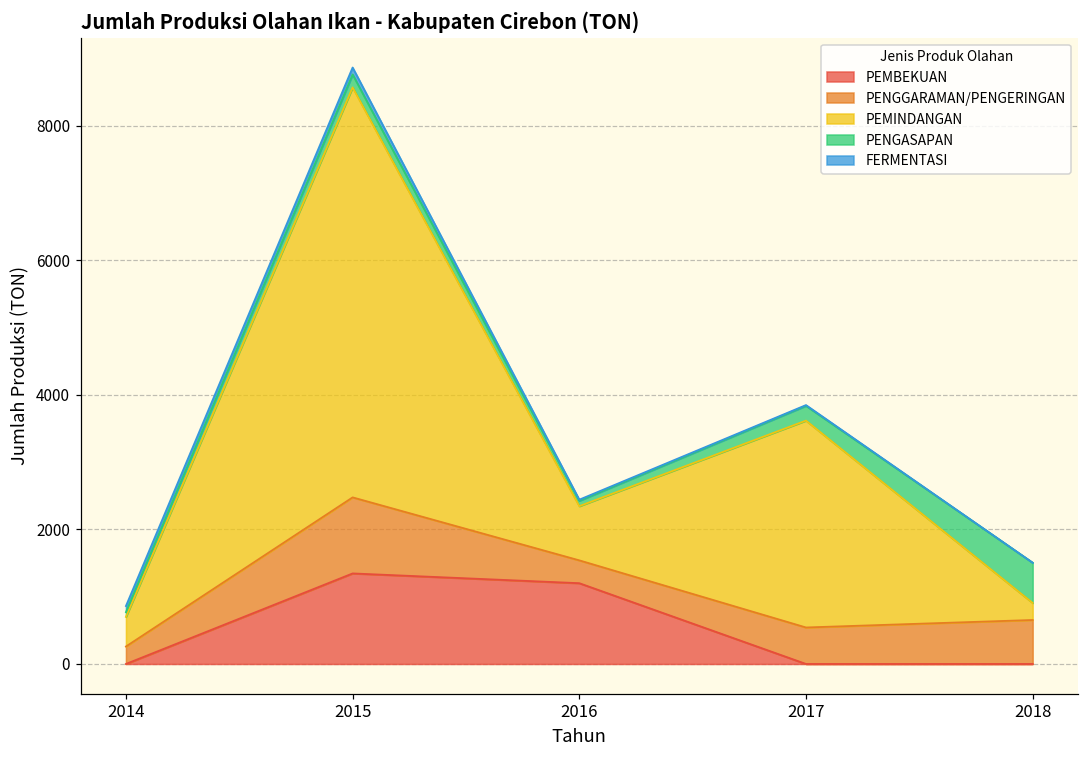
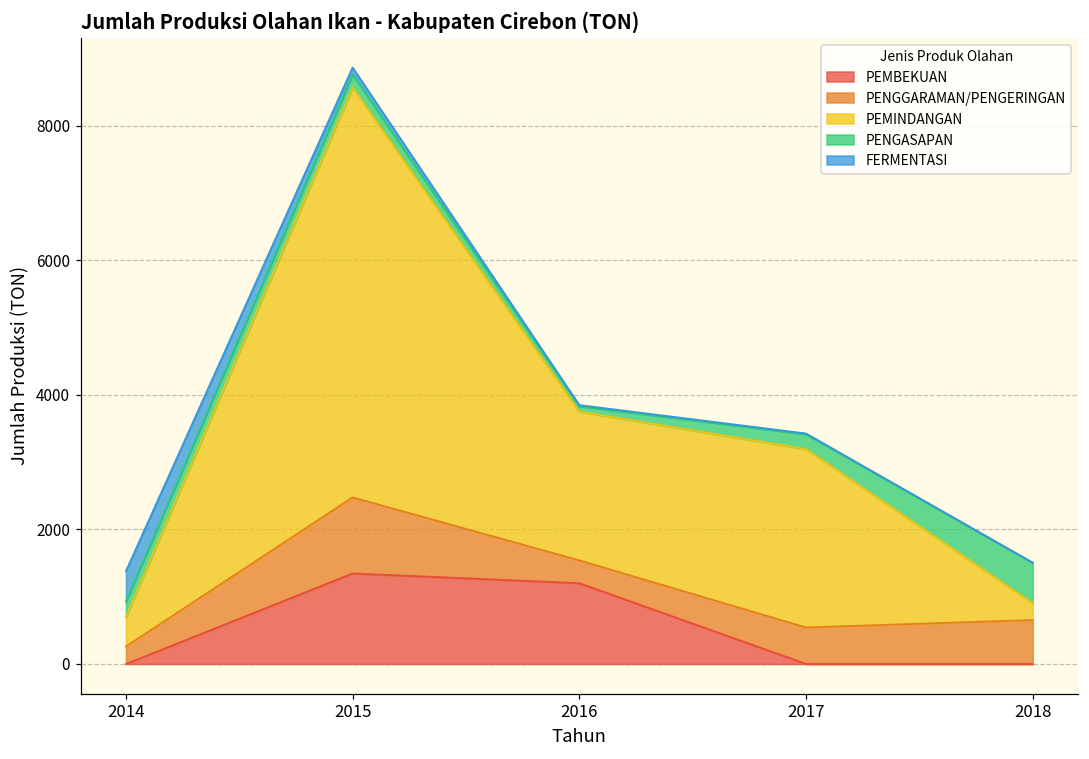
  {
    "PEMINDANGAN": {
      "2014": 400,
      "2015": 6100,
-     "2016": 800,
-     "2017": 3100,
+     "2016": 2200,
+     "2017": 2700,
      "2018": 300
    },
    "PENGASAPAN": {
-     "2014": 100,
+     "2014": 200,
      "2015": 200
    },
    "FERMENTASI": {
-     "2014": 100,
+     "2014": 400,
      "2015": 100
    }
  }
